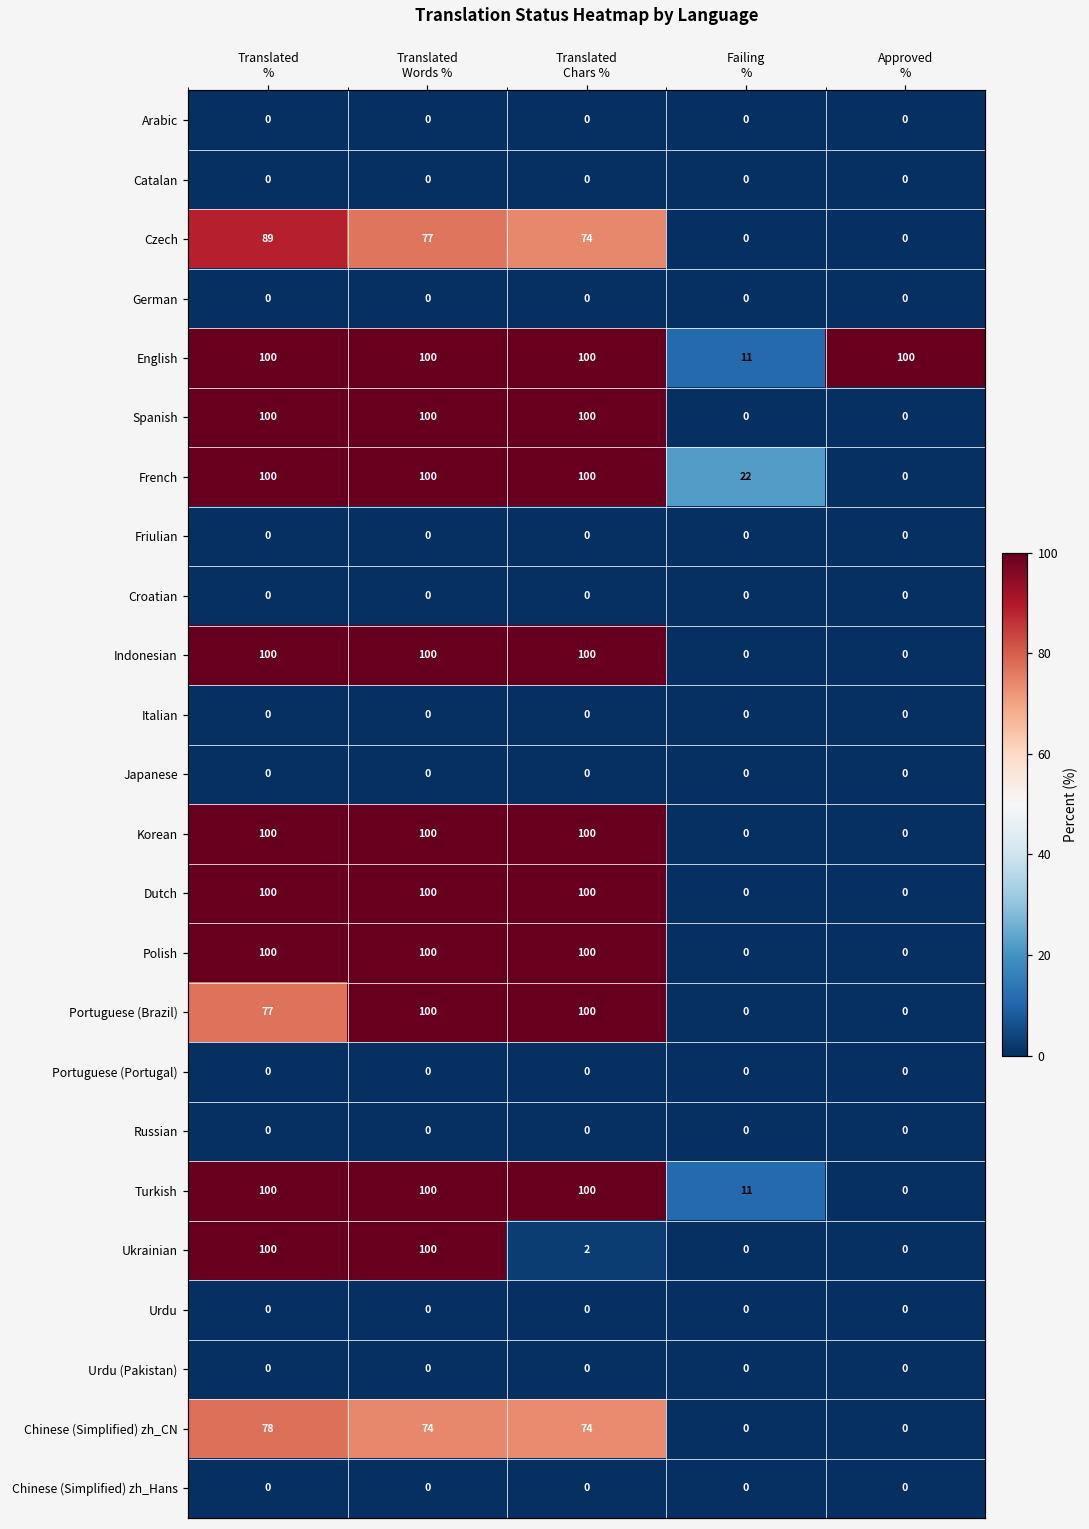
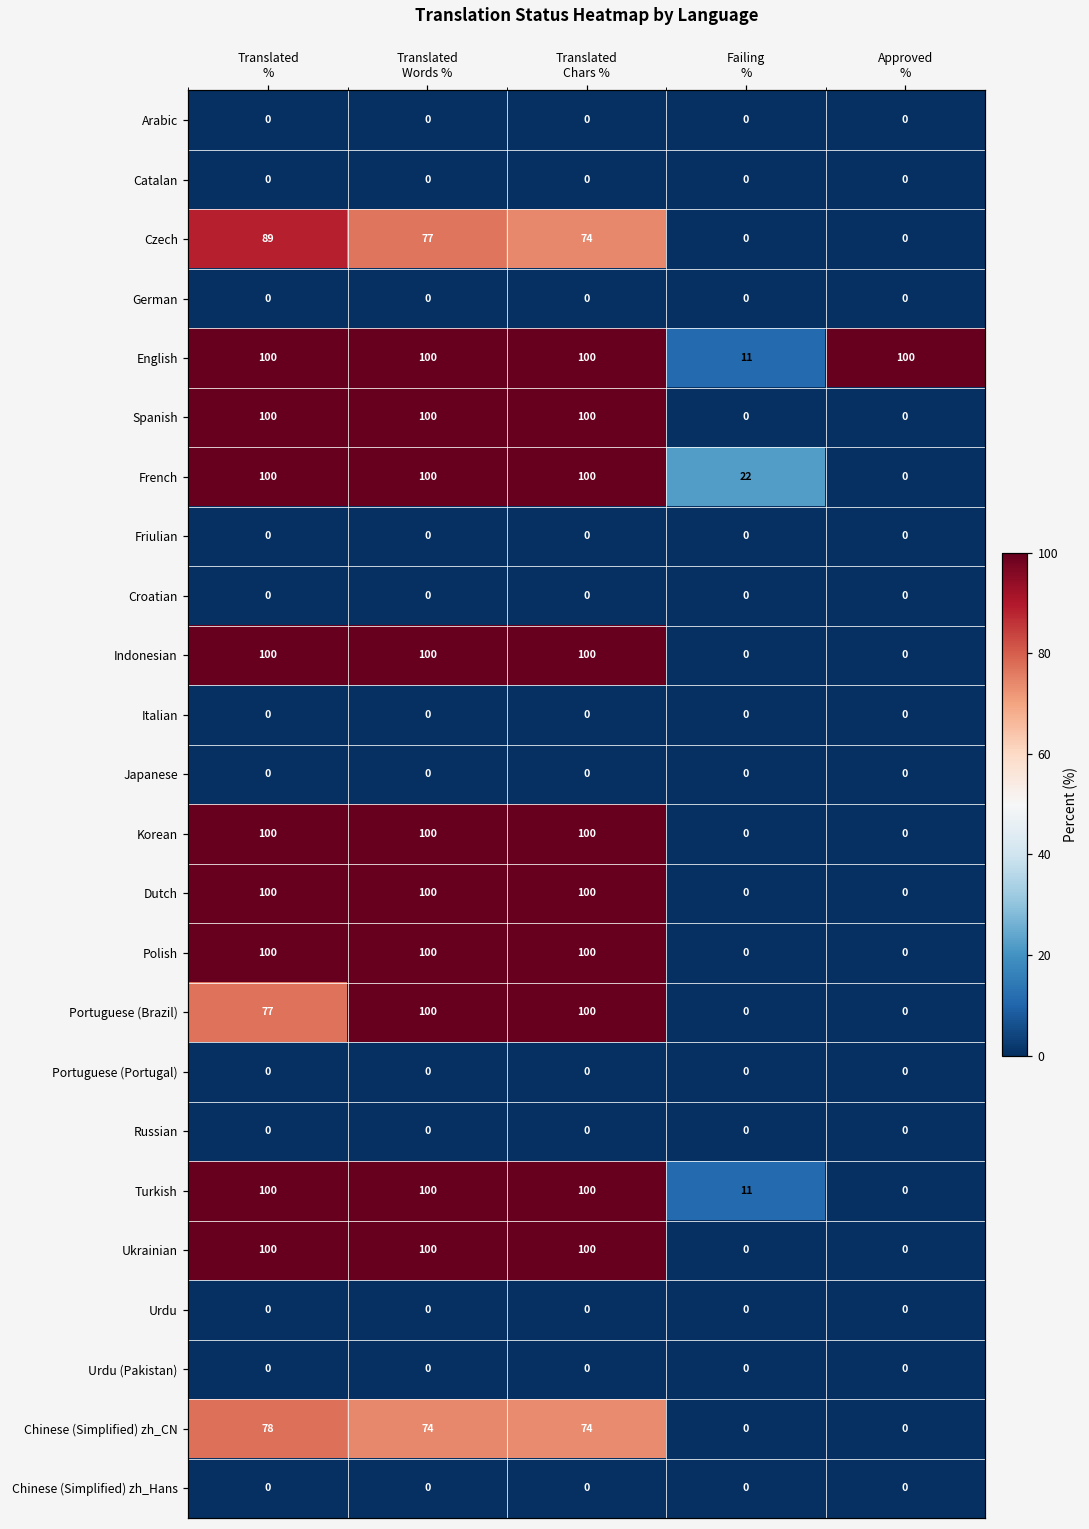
  {
    "Arabic": {
      "Translated %": 0,
      "Translated Words %": 0,
      "Translated Chars %": 0,
      "Failing %": 0,
      "Approved %": 0
    },
    "Catalan": {
      "Translated %": 0,
      "Translated Words %": 0,
      "Translated Chars %": 0,
      "Failing %": 0,
      "Approved %": 0
    },
    "Czech": {
      "Translated %": 89,
      "Translated Words %": 77,
      "Translated Chars %": 74,
      "Failing %": 0,
      "Approved %": 0
    },
    "German": {
      "Translated %": 0,
      "Translated Words %": 0,
      "Translated Chars %": 0,
      "Failing %": 0,
      "Approved %": 0
    },
    "English": {
      "Translated %": 100,
      "Translated Words %": 100,
      "Translated Chars %": 100,
      "Failing %": 11,
      "Approved %": 100
    },
    "Spanish": {
      "Translated %": 100,
      "Translated Words %": 100,
      "Translated Chars %": 100,
      "Failing %": 0,
      "Approved %": 0
    },
    "French": {
      "Translated %": 100,
      "Translated Words %": 100,
      "Translated Chars %": 100,
      "Failing %": 22,
      "Approved %": 0
    },
    "Friulian": {
      "Translated %": 0,
      "Translated Words %": 0,
      "Translated Chars %": 0,
      "Failing %": 0,
      "Approved %": 0
    },
    "Croatian": {
      "Translated %": 0,
      "Translated Words %": 0,
      "Translated Chars %": 0,
      "Failing %": 0,
      "Approved %": 0
    },
    "Indonesian": {
      "Translated %": 100,
      "Translated Words %": 100,
      "Translated Chars %": 100,
      "Failing %": 0,
      "Approved %": 0
    },
    "Italian": {
      "Translated %": 0,
      "Translated Words %": 0,
      "Translated Chars %": 0,
      "Failing %": 0,
      "Approved %": 0
    },
    "Japanese": {
      "Translated %": 0,
      "Translated Words %": 0,
      "Translated Chars %": 0,
      "Failing %": 0,
      "Approved %": 0
    },
    "Korean": {
      "Translated %": 100,
      "Translated Words %": 100,
      "Translated Chars %": 100,
      "Failing %": 0,
      "Approved %": 0
    },
    "Dutch": {
      "Translated %": 100,
      "Translated Words %": 100,
      "Translated Chars %": 100,
      "Failing %": 0,
      "Approved %": 0
    },
    "Polish": {
      "Translated %": 100,
      "Translated Words %": 100,
      "Translated Chars %": 100,
      "Failing %": 0,
      "Approved %": 0
    },
    "Portuguese (Brazil)": {
      "Translated %": 77,
      "Translated Words %": 100,
      "Translated Chars %": 100,
      "Failing %": 0,
      "Approved %": 0
    },
    "Portuguese (Portugal)": {
      "Translated %": 0,
      "Translated Words %": 0,
      "Translated Chars %": 0,
      "Failing %": 0,
      "Approved %": 0
    },
    "Russian": {
      "Translated %": 0,
      "Translated Words %": 0,
      "Translated Chars %": 0,
      "Failing %": 0,
      "Approved %": 0
    },
    "Turkish": {
      "Translated %": 100,
      "Translated Words %": 100,
      "Translated Chars %": 100,
      "Failing %": 11,
      "Approved %": 0
    },
    "Ukrainian": {
      "Translated %": 100,
      "Translated Words %": 100,
-     "Translated Chars %": 2,
+     "Translated Chars %": 100,
      "Failing %": 0,
      "Approved %": 0
    },
    "Urdu": {
      "Translated %": 0,
      "Translated Words %": 0,
      "Translated Chars %": 0,
      "Failing %": 0,
      "Approved %": 0
    },
    "Urdu (Pakistan)": {
      "Translated %": 0,
      "Translated Words %": 0,
      "Translated Chars %": 0,
      "Failing %": 0,
      "Approved %": 0
    },
    "Chinese (Simplified) zh_CN": {
      "Translated %": 78,
      "Translated Words %": 74,
      "Translated Chars %": 74,
      "Failing %": 0,
      "Approved %": 0
    },
    "Chinese (Simplified) zh_Hans": {
      "Translated %": 0,
      "Translated Words %": 0,
      "Translated Chars %": 0,
      "Failing %": 0,
      "Approved %": 0
    }
  }
